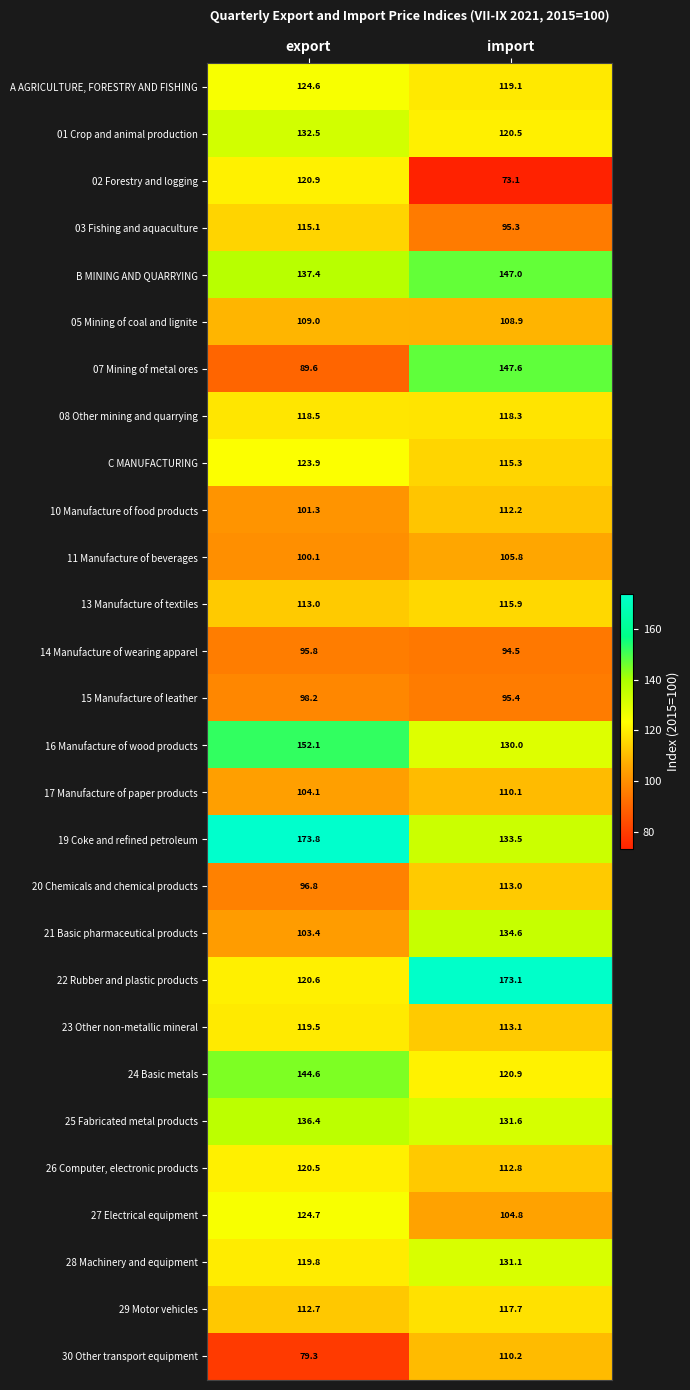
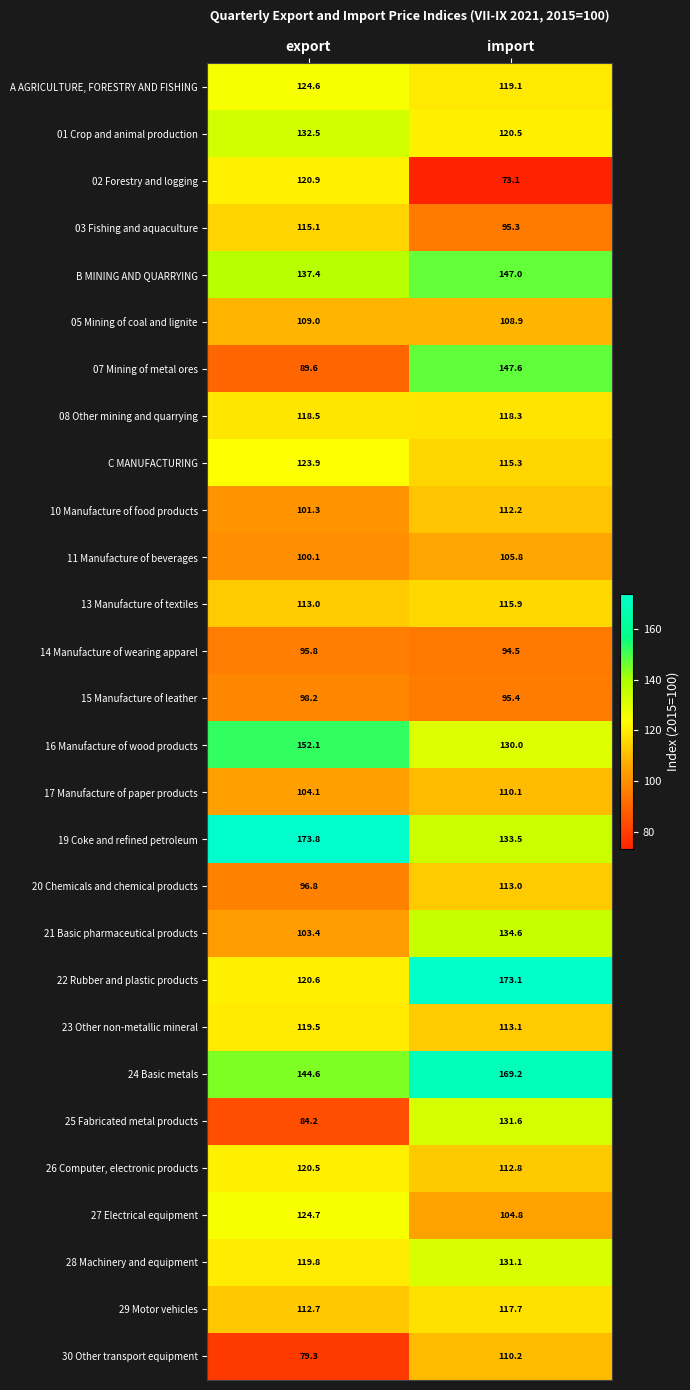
  {
    "A AGRICULTURE, FORESTRY AND FISHING": {
      "export": 124.6,
      "import": 119.1
    },
    "01 Crop and animal production": {
      "export": 132.5,
      "import": 120.5
    },
    "02 Forestry and logging": {
      "export": 120.9,
      "import": 73.1
    },
    "03 Fishing and aquaculture": {
      "export": 115.1,
      "import": 95.3
    },
    "B MINING AND QUARRYING": {
      "export": 137.4,
      "import": 147.0
    },
    "05 Mining of coal and lignite": {
      "export": 109.0,
      "import": 108.9
    },
    "07 Mining of metal ores": {
      "export": 89.6,
      "import": 147.6
    },
    "08 Other mining and quarrying": {
      "export": 118.5,
      "import": 118.3
    },
    "C MANUFACTURING": {
      "export": 123.9,
      "import": 115.3
    },
    "10 Manufacture of food products": {
      "export": 101.3,
      "import": 112.2
    },
    "11 Manufacture of beverages": {
      "export": 100.1,
      "import": 105.8
    },
    "13 Manufacture of textiles": {
      "export": 113.0,
      "import": 115.9
    },
    "14 Manufacture of wearing apparel": {
      "export": 95.8,
      "import": 94.5
    },
    "15 Manufacture of leather": {
      "export": 98.2,
      "import": 95.4
    },
    "16 Manufacture of wood products": {
      "export": 152.1,
      "import": 130.0
    },
    "17 Manufacture of paper products": {
      "export": 104.1,
      "import": 110.1
    },
    "19 Coke and refined petroleum": {
      "export": 173.8,
      "import": 133.5
    },
    "20 Chemicals and chemical products": {
      "export": 96.8,
      "import": 113.0
    },
    "21 Basic pharmaceutical products": {
      "export": 103.4,
      "import": 134.6
    },
    "22 Rubber and plastic products": {
      "export": 120.6,
      "import": 173.1
    },
    "23 Other non-metallic mineral": {
      "export": 119.5,
      "import": 113.1
    },
    "24 Basic metals": {
      "export": 144.6,
-     "import": 120.9
+     "import": 169.2
    },
    "25 Fabricated metal products": {
-     "export": 136.4,
+     "export": 84.2,
      "import": 131.6
    },
    "26 Computer, electronic products": {
      "export": 120.5,
      "import": 112.8
    },
    "27 Electrical equipment": {
      "export": 124.7,
      "import": 104.8
    },
    "28 Machinery and equipment": {
      "export": 119.8,
      "import": 131.1
    },
    "29 Motor vehicles": {
      "export": 112.7,
      "import": 117.7
    },
    "30 Other transport equipment": {
      "export": 79.3,
      "import": 110.2
    }
  }
